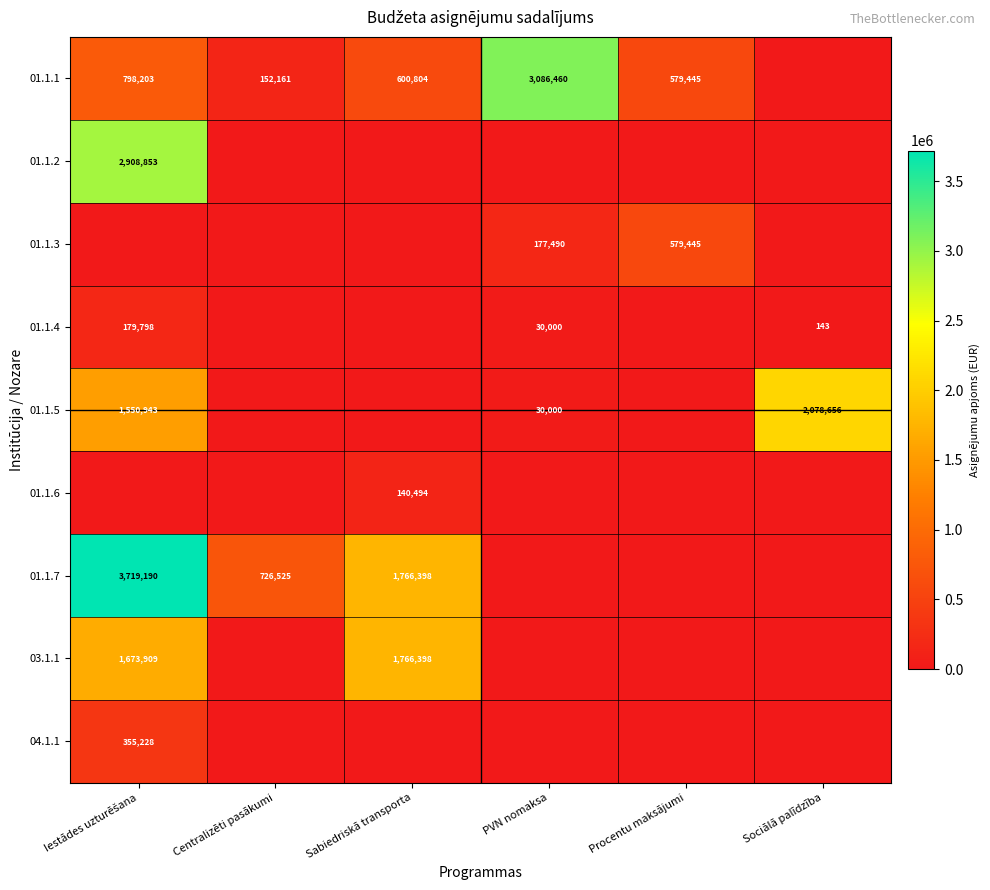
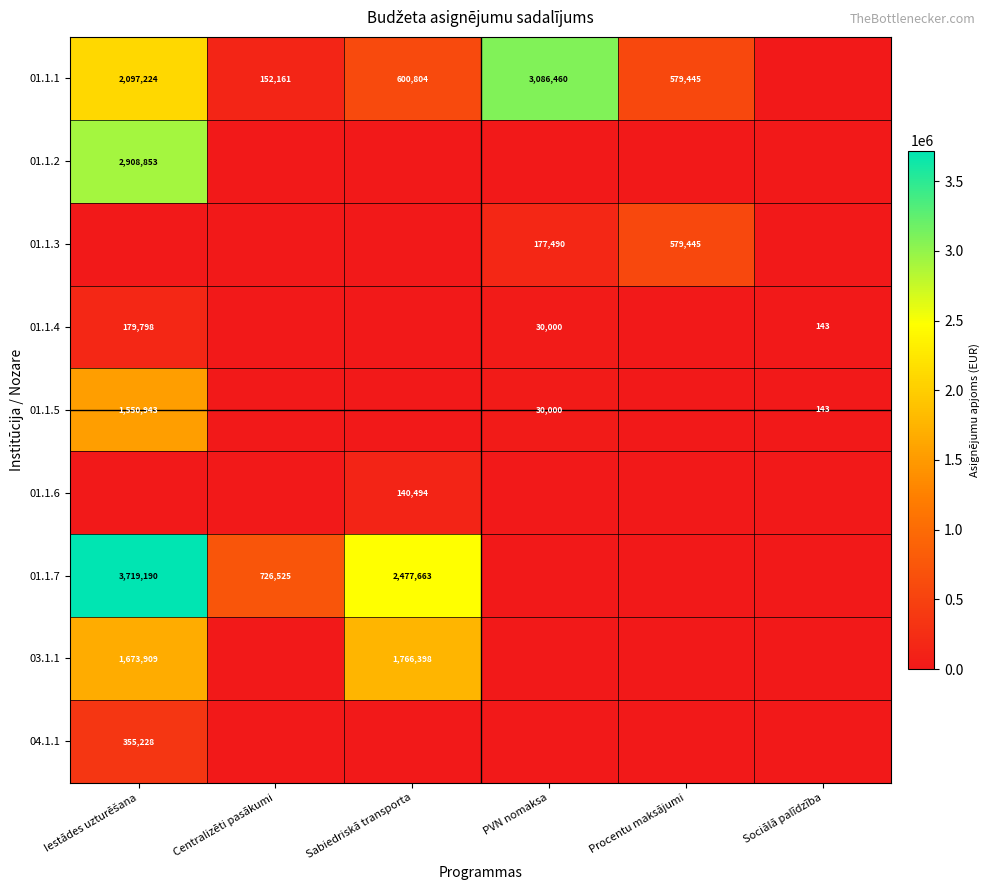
  {
    "01.1.1": {
-     "Iestādes uzturēšana": "798,203",
+     "Iestādes uzturēšana": "2,097,224",
      "Centralizēti pasākumi": "152,161",
      "Sabiedriskā transporta": "600,804",
      "PVN nomaksa": "3,086,460",
      "Procentu maksājumi": "579,445"
    },
    "01.1.2": {
      "Iestādes uzturēšana": "2,908,853"
    },
    "01.1.3": {
      "PVN nomaksa": "177,490",
      "Procentu maksājumi": "579,445"
    },
    "01.1.4": {
      "Iestādes uzturēšana": "179,798",
      "PVN nomaksa": "30,000",
      "Sociālā palīdzība": "143"
    },
    "01.1.5": {
      "Iestādes uzturēšana": "1,550,943",
      "PVN nomaksa": "30,000",
-     "Sociālā palīdzība": "2,078,656"
+     "Sociālā palīdzība": "143"
    },
    "01.1.6": {
      "Sabiedriskā transporta": "140,494"
    },
    "01.1.7": {
      "Iestādes uzturēšana": "3,719,190",
      "Centralizēti pasākumi": "726,525",
-     "Sabiedriskā transporta": "1,766,398"
+     "Sabiedriskā transporta": "2,477,663"
    },
    "03.1.1": {
      "Iestādes uzturēšana": "1,673,909",
      "Sabiedriskā transporta": "1,766,398"
    },
    "04.1.1": {
      "Iestādes uzturēšana": "355,228"
    }
  }
